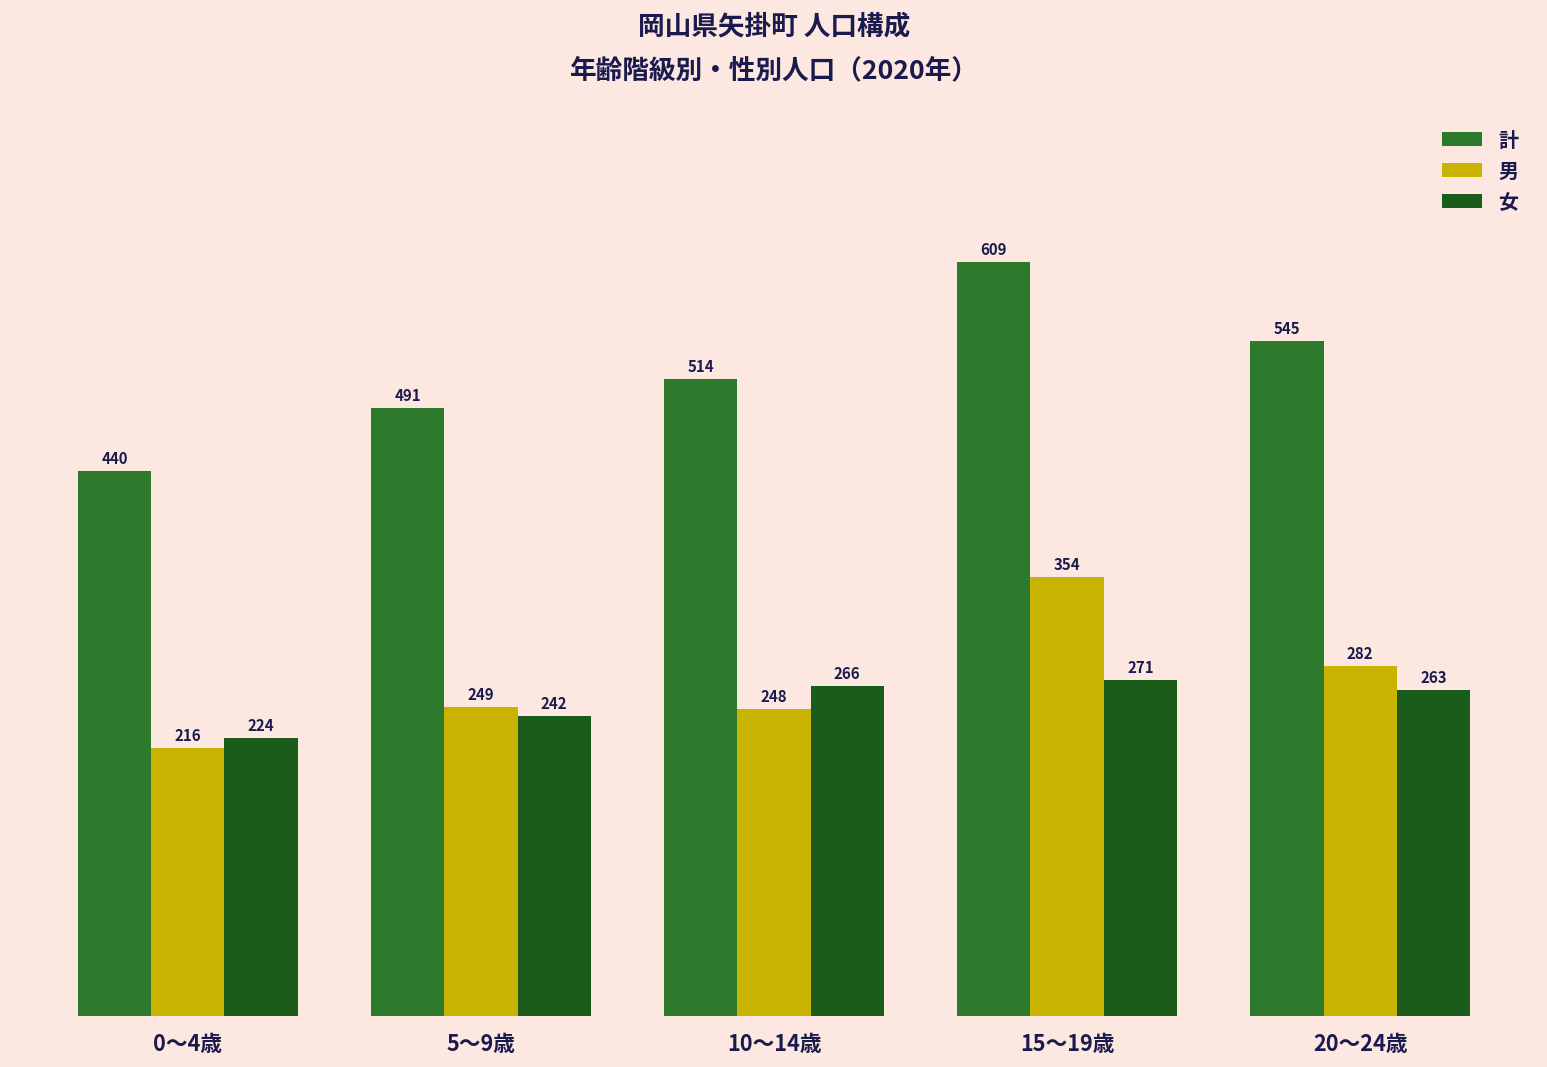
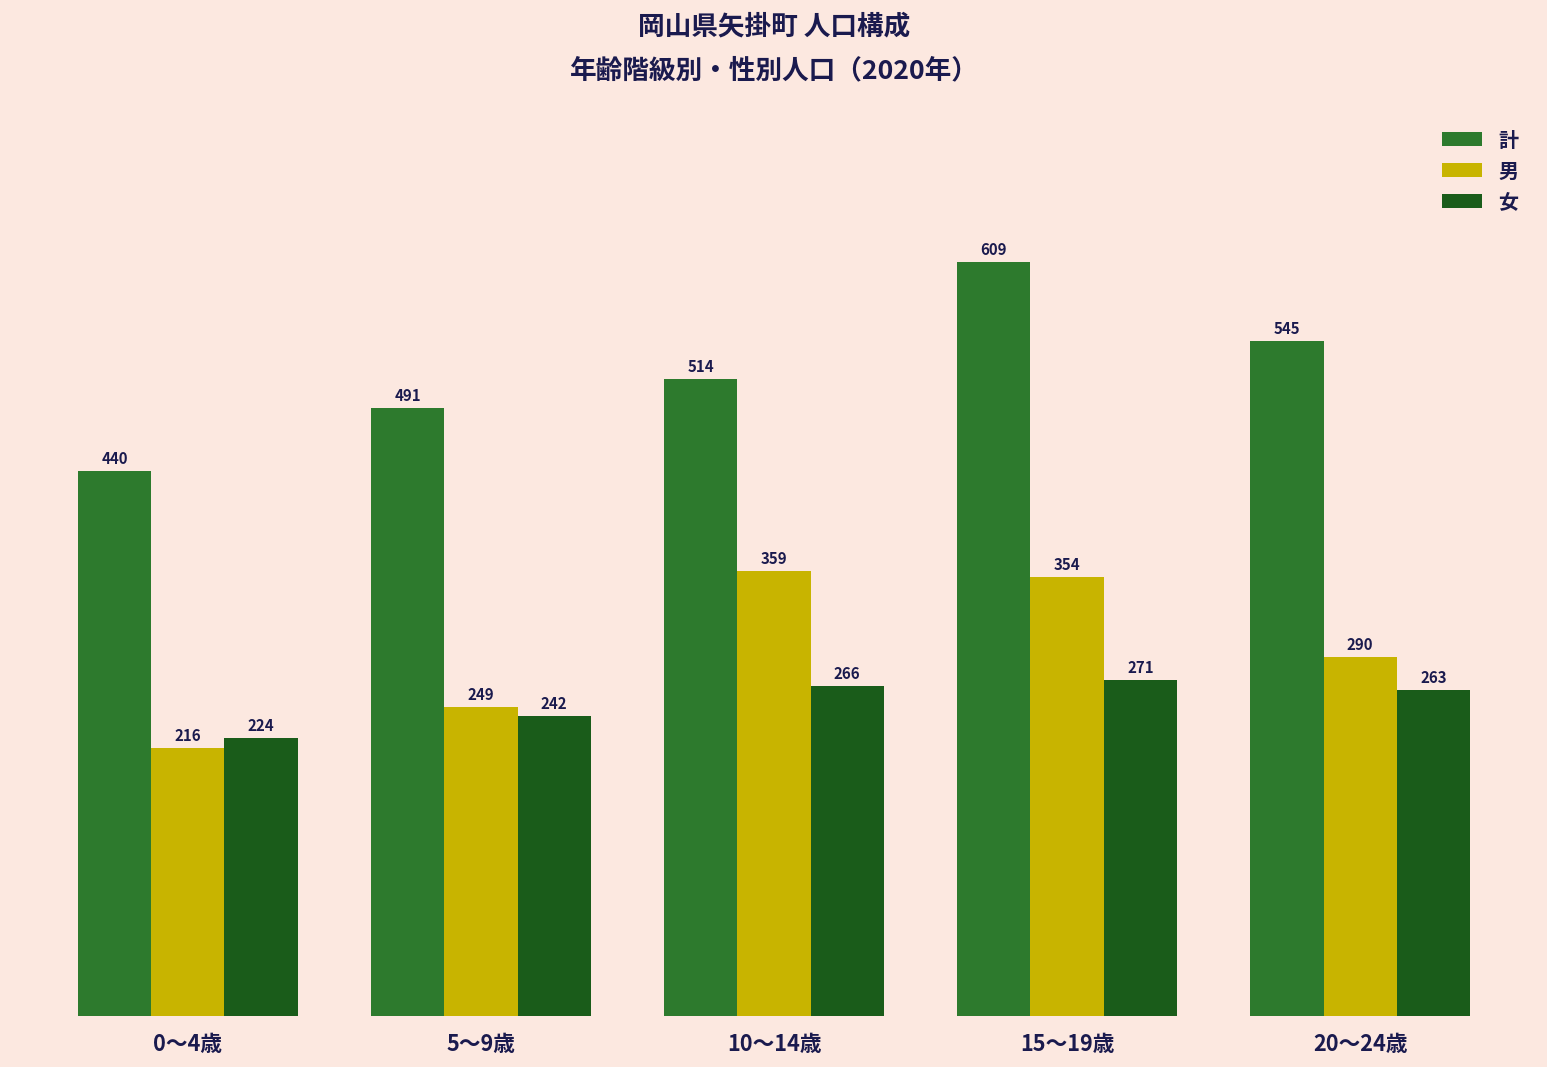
  {
    "男": {
      "0～4歳": 216,
      "5～9歳": 249,
-     "10～14歳": 248,
+     "10～14歳": 359,
      "15～19歳": 354,
-     "20～24歳": 282
+     "20～24歳": 290
    }
  }
